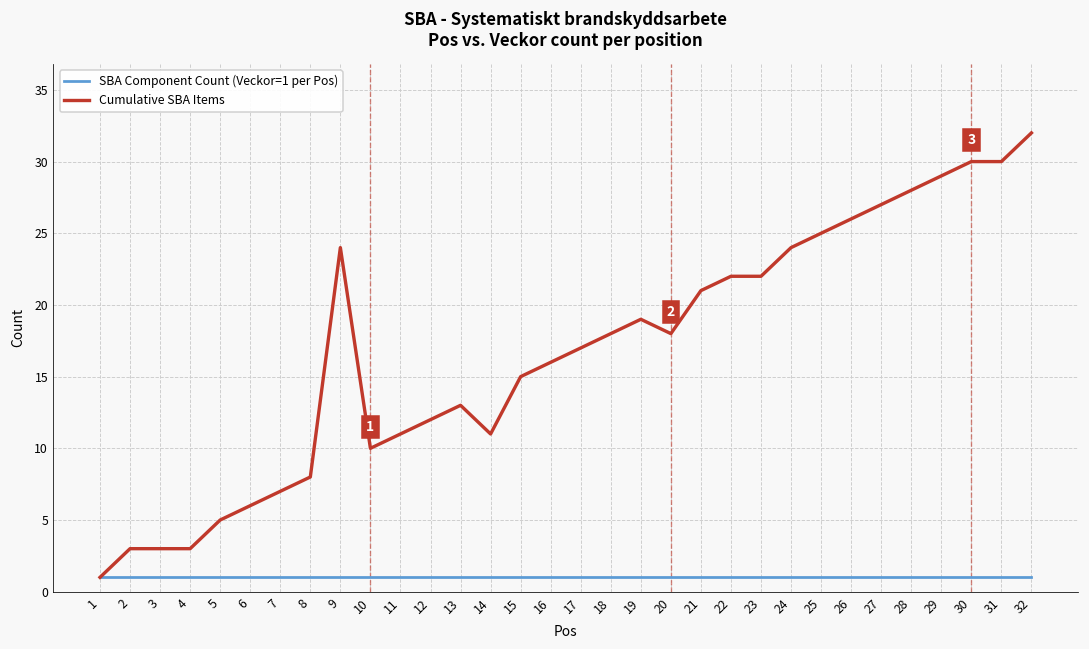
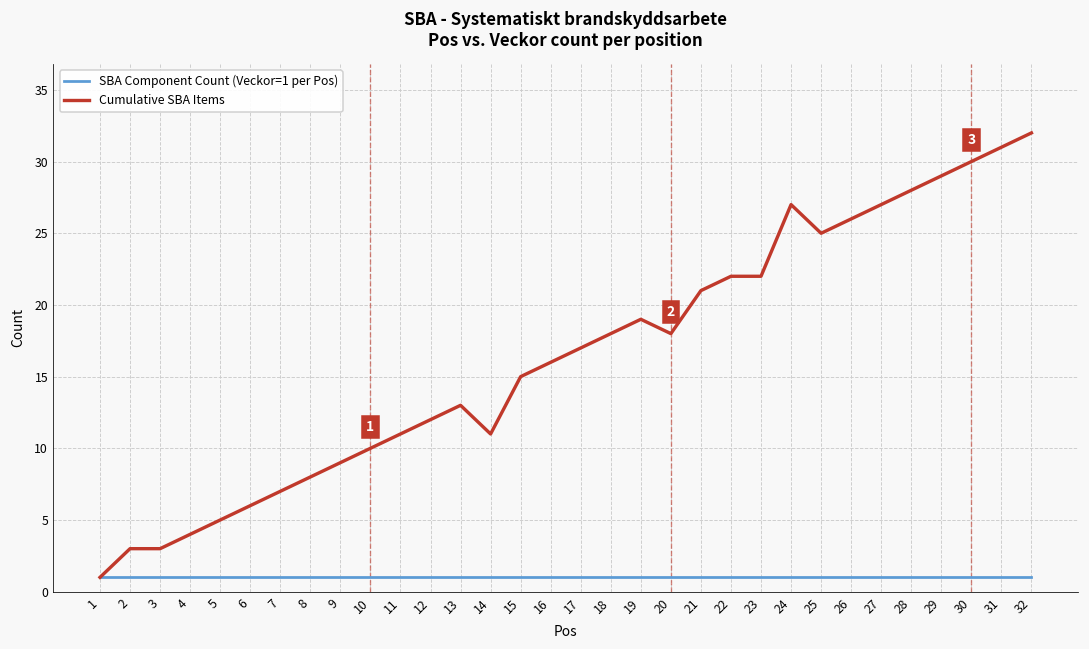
  {
    "SBA Component Count (Veckor=1 per Pos)": {
      "2": 1,
      "3": 1,
      "4": 1,
      "5": 1,
      "6": 1,
      "7": 1,
      "8": 1,
      "9": 1,
      "10": 1,
      "11": 1,
      "12": 1,
      "13": 1,
      "14": 1,
      "15": 1,
      "16": 1,
      "17": 1,
      "18": 1,
      "19": 1,
      "20": 1,
      "21": 1,
      "22": 1,
      "23": 1,
      "24": 1,
      "25": 1,
      "26": 1,
      "27": 1,
      "28": 1,
      "29": 1,
      "30": 1,
      "31": 1,
      "32": 1
    },
    "Cumulative SBA Items": {
      "2": 3,
      "3": 3,
-     "4": 3,
+     "4": 4,
      "5": 5,
      "6": 6,
      "7": 7,
      "8": 8,
-     "9": 24,
+     "9": 9,
      "11": 11,
      "12": 12,
      "13": 13,
      "14": 11,
      "15": 15,
      "16": 16,
      "17": 17,
      "18": 18,
      "19": 19,
      "21": 21,
      "22": 22,
      "23": 22,
-     "24": 24,
+     "24": 27,
      "25": 25,
      "26": 26,
      "27": 27,
      "28": 28,
      "29": 29,
-     "31": 30,
+     "31": 31,
      "32": 32
    }
  }
